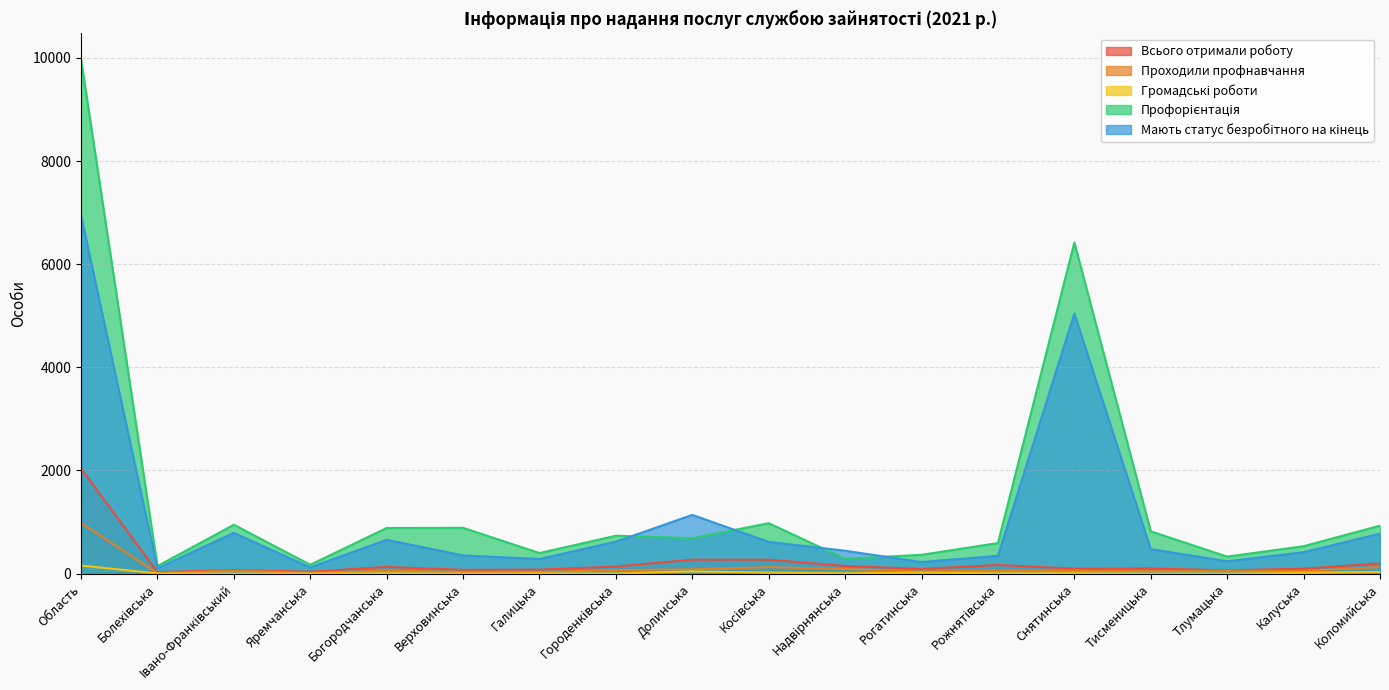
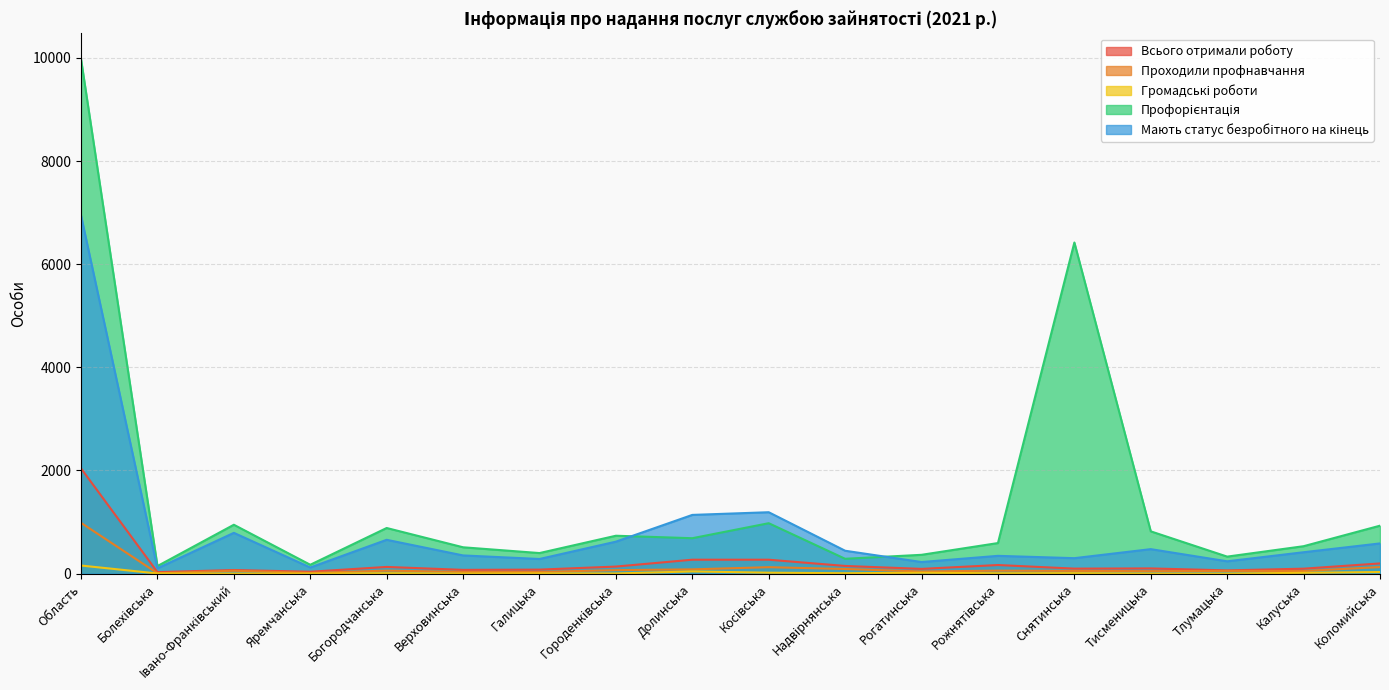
  {
    "Громадські роботи": {
      "Область": 200,
      "Івано-Франківський": 0,
      "Богородчанська": 0,
      "Городенківська": 0,
      "Косівська": 0,
      "Надвірнянська": 0,
      "Рожнятівська": 0,
      "Тлумацька": 0,
      "Коломийська": 0
    },
    "Профорієнтація": {
      "Область": 10000,
      "Івано-Франківський": 900,
      "Яремчанська": 200,
      "Богородчанська": 900,
-     "Верховинська": 900,
+     "Верховинська": 500,
      "Галицька": 400,
      "Городенківська": 700,
      "Долинська": 700,
      "Косівська": 1000,
      "Надвірнянська": 300,
      "Рогатинська": 400,
      "Рожнятівська": 600,
      "Снятинська": 6400,
      "Тисменицька": 800,
      "Тлумацька": 300,
      "Калуська": 500,
      "Коломийська": 900
    },
    "Мають статус безробітного на кінець": {
      "Область": 6900,
      "Івано-Франківський": 800,
      "Яремчанська": 100,
      "Богородчанська": 700,
      "Верховинська": 400,
      "Галицька": 300,
      "Городенківська": 600,
      "Долинська": 1100,
-     "Косівська": 600,
+     "Косівська": 1200,
      "Надвірнянська": 400,
      "Рогатинська": 200,
      "Рожнятівська": 300,
-     "Снятинська": 5000,
+     "Снятинська": 300,
      "Тисменицька": 500,
      "Тлумацька": 200,
      "Калуська": 400,
-     "Коломийська": 800
+     "Коломийська": 600
    }
  }
